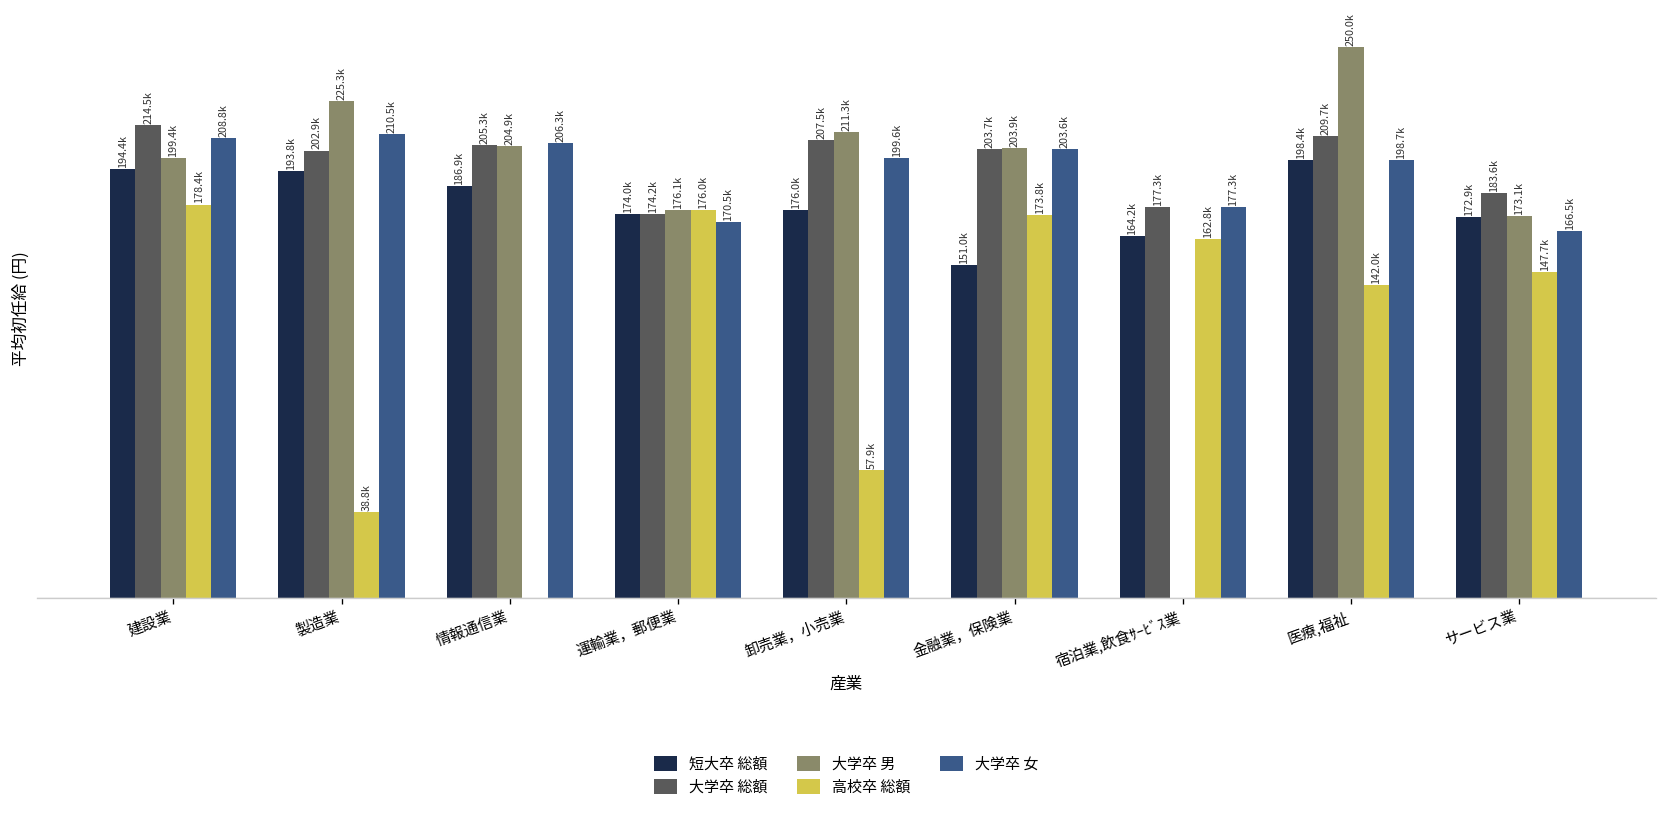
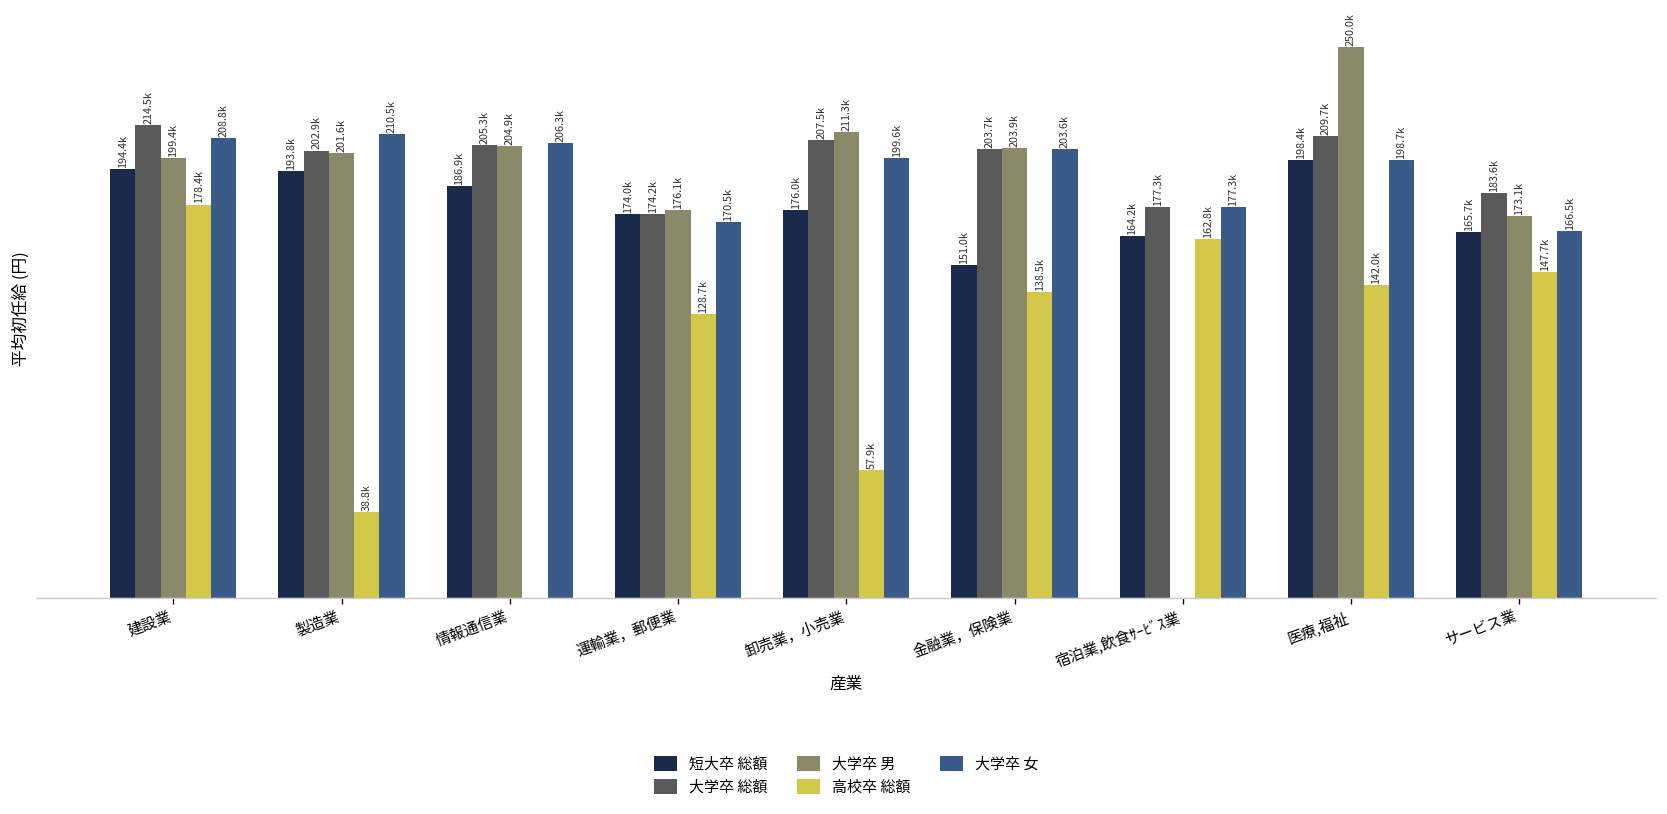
  {
    "短大卒 総額": {
      "建設業": "194.4k",
      "製造業": "193.8k",
      "情報通信業": "186.9k",
      "運輸業，郵便業": "174.0k",
      "卸売業，小売業": "176.0k",
      "金融業，保険業": "151.0k",
      "宿泊業,飲食ｻｰﾋﾞｽ業": "164.2k",
      "医療,福祉": "198.4k",
-     "サービス業": "172.9k"
+     "サービス業": "165.7k"
    },
    "大学卒 男": {
      "建設業": "199.4k",
-     "製造業": "225.3k",
+     "製造業": "201.6k",
      "情報通信業": "204.9k",
      "運輸業，郵便業": "176.1k",
      "卸売業，小売業": "211.3k",
      "金融業，保険業": "203.9k",
      "医療,福祉": "250.0k",
      "サービス業": "173.1k"
    },
    "高校卒 総額": {
      "建設業": "178.4k",
      "製造業": "38.8k",
-     "運輸業，郵便業": "176.0k",
+     "運輸業，郵便業": "128.7k",
      "卸売業，小売業": "57.9k",
-     "金融業，保険業": "173.8k",
+     "金融業，保険業": "138.5k",
      "宿泊業,飲食ｻｰﾋﾞｽ業": "162.8k",
      "医療,福祉": "142.0k",
      "サービス業": "147.7k"
    }
  }
